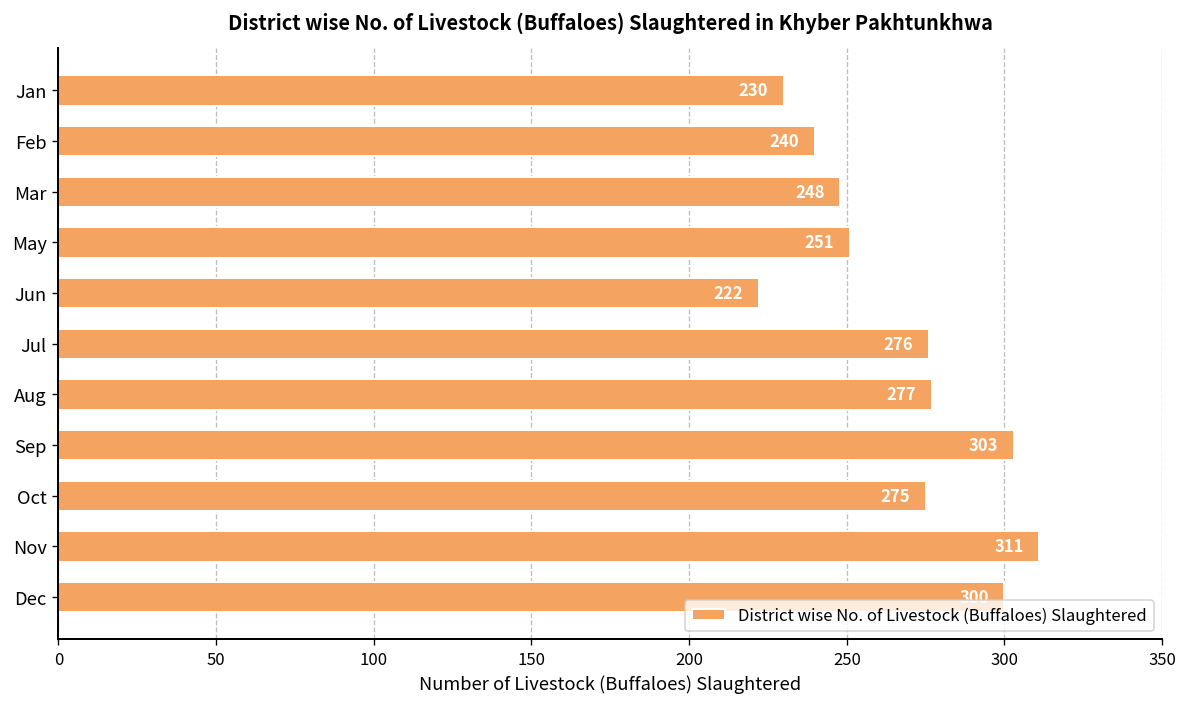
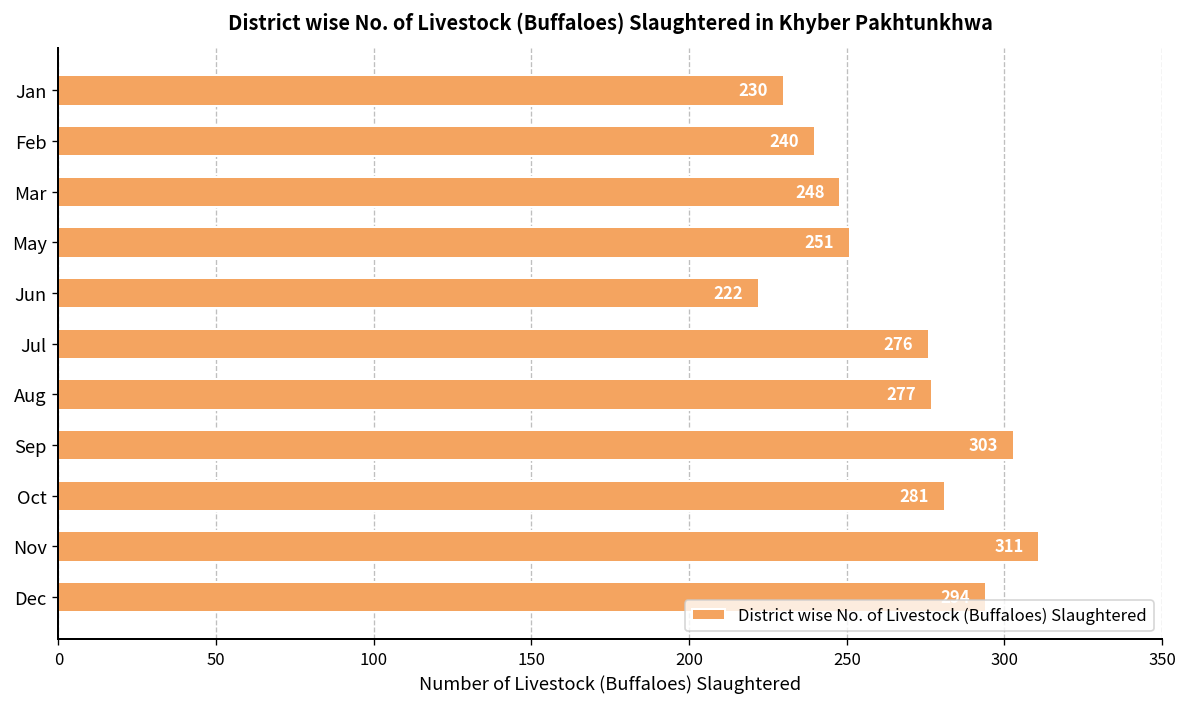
  {
    "Jan": 230,
    "Feb": 240,
    "Mar": 248,
    "May": 251,
    "Jun": 222,
    "Jul": 276,
    "Aug": 277,
    "Sep": 303,
-   "Oct": 275,
+   "Oct": 281,
    "Nov": 311,
-   "Dec": 300
+   "Dec": 294
  }
